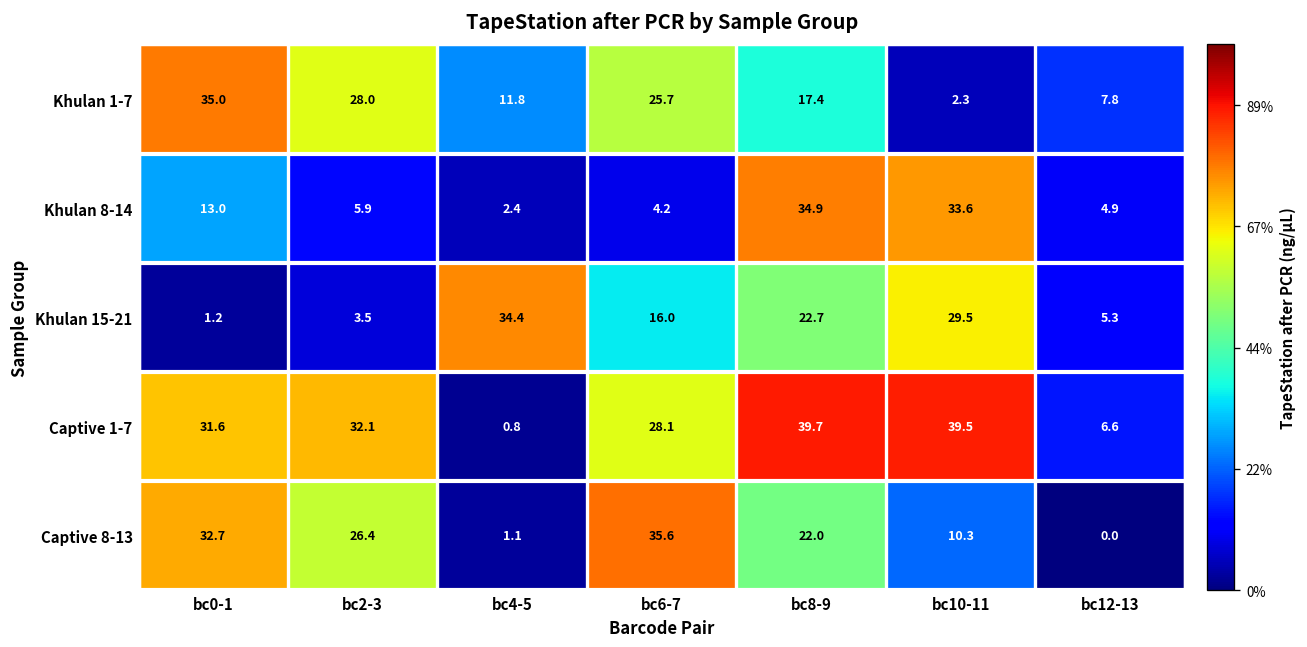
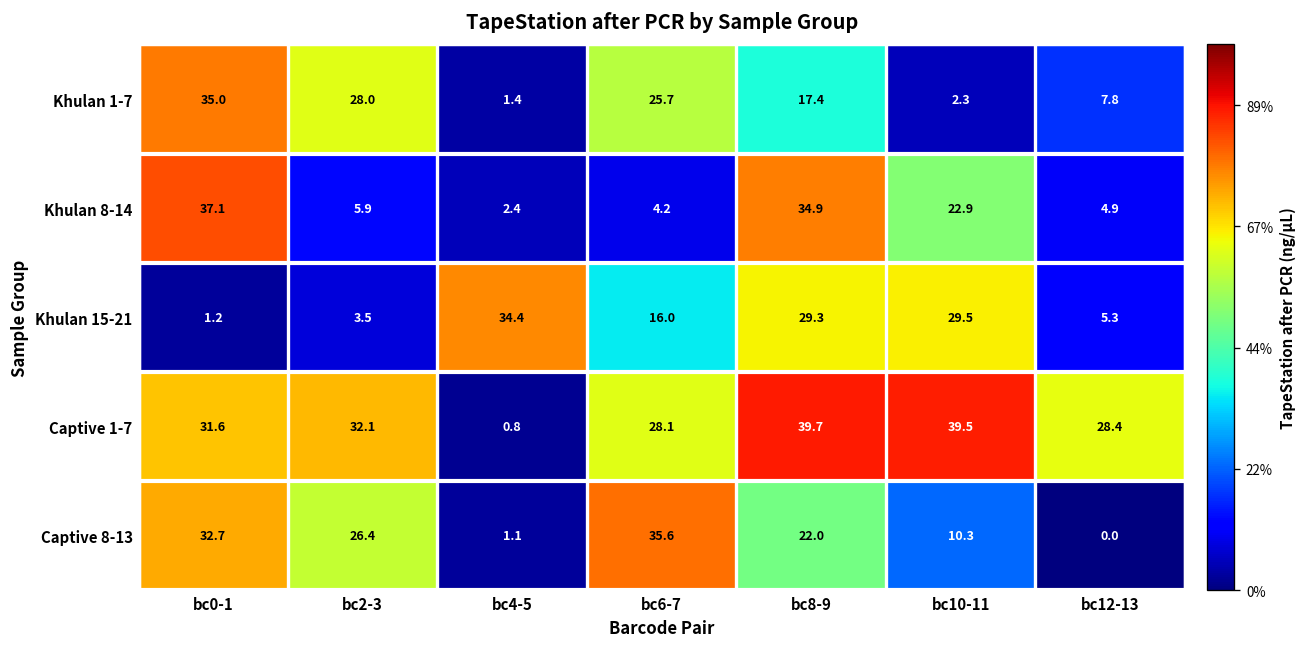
  {
    "Khulan 1-7": {
      "bc0-1": 35.0,
      "bc2-3": 28.0,
-     "bc4-5": 11.8,
+     "bc4-5": 1.4,
      "bc6-7": 25.7,
      "bc8-9": 17.4,
      "bc10-11": 2.3,
      "bc12-13": 7.8
    },
    "Khulan 8-14": {
-     "bc0-1": 13.0,
+     "bc0-1": 37.1,
      "bc2-3": 5.9,
      "bc4-5": 2.4,
      "bc6-7": 4.2,
      "bc8-9": 34.9,
-     "bc10-11": 33.6,
+     "bc10-11": 22.9,
      "bc12-13": 4.9
    },
    "Khulan 15-21": {
      "bc0-1": 1.2,
      "bc2-3": 3.5,
      "bc4-5": 34.4,
      "bc6-7": 16.0,
-     "bc8-9": 22.7,
+     "bc8-9": 29.3,
      "bc10-11": 29.5,
      "bc12-13": 5.3
    },
    "Captive 1-7": {
      "bc0-1": 31.6,
      "bc2-3": 32.1,
      "bc4-5": 0.8,
      "bc6-7": 28.1,
      "bc8-9": 39.7,
      "bc10-11": 39.5,
-     "bc12-13": 6.6
+     "bc12-13": 28.4
    },
    "Captive 8-13": {
      "bc0-1": 32.7,
      "bc2-3": 26.4,
      "bc4-5": 1.1,
      "bc6-7": 35.6,
      "bc8-9": 22.0,
      "bc10-11": 10.3,
      "bc12-13": 0.0
    }
  }
